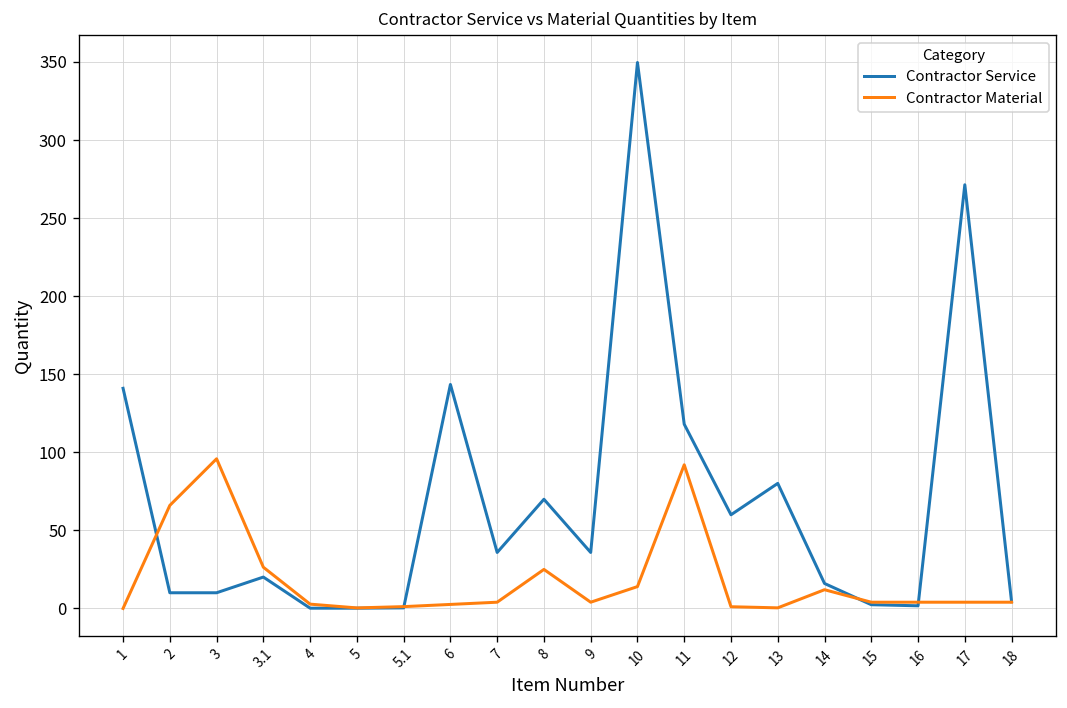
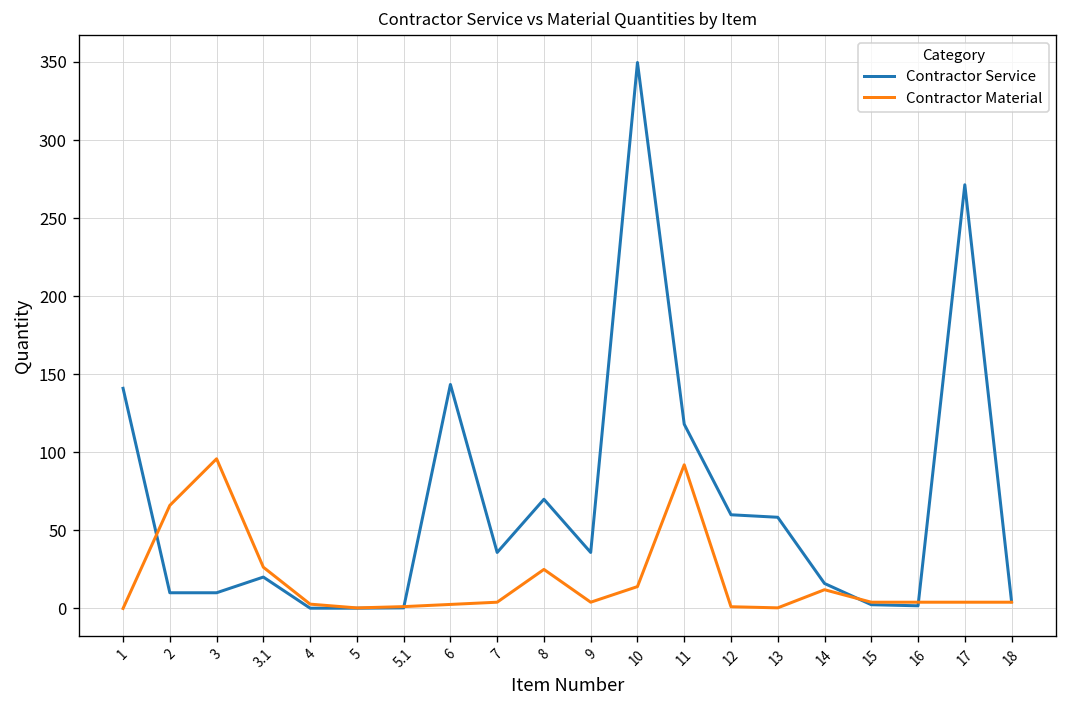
  {
    "Contractor Service": {
      "1": 141,
      "2": 10,
      "3": 10,
      "3.1": 20,
      "4": 0,
      "6": 143,
      "7": 36,
      "8": 70,
      "9": 36,
      "10": 350,
      "11": 118,
      "12": 60,
-     "13": 80,
+     "13": 58,
      "14": 16,
      "16": 2,
      "17": 271
    },
    "Contractor Material": {
      "1": 0,
      "2": 66,
      "3": 96,
      "3.1": 26,
      "4": 3,
      "6": 3,
      "7": 4,
      "8": 25,
      "9": 4,
      "10": 14,
      "11": 92,
      "12": 1,
      "13": 0,
      "14": 12,
      "16": 4,
      "17": 4
    }
  }
